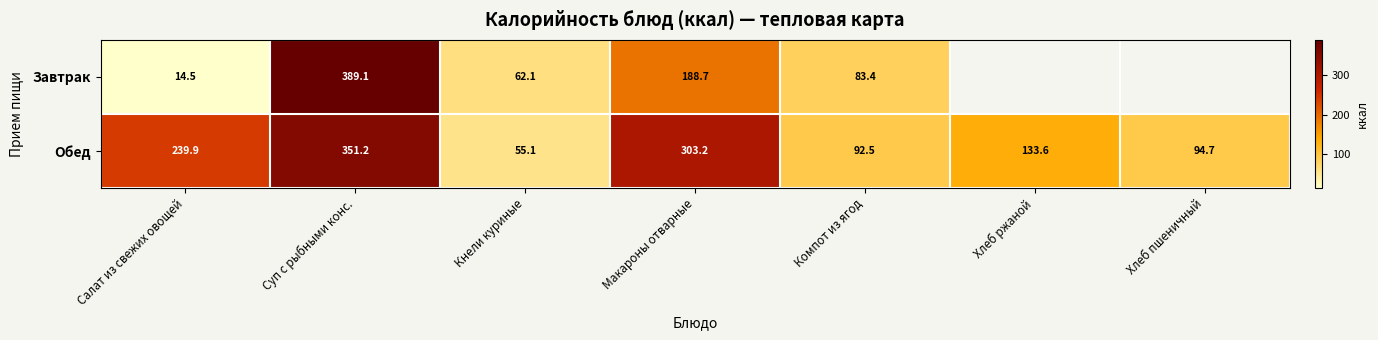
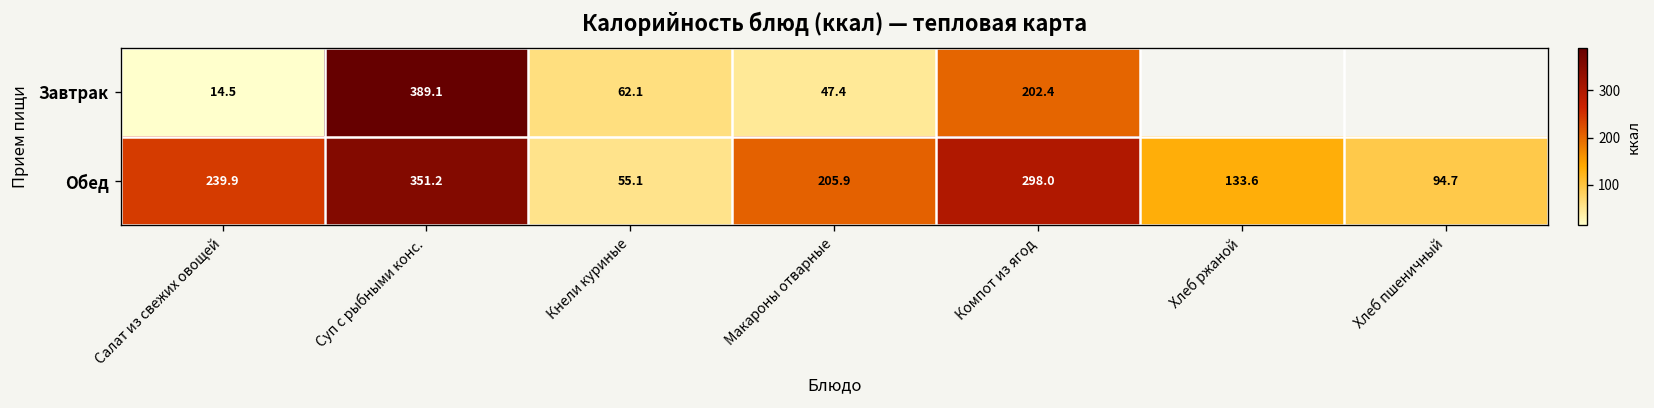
  {
    "Завтрак": {
      "Салат из свежих овощей": 14.5,
      "Суп с рыбными конс.": 389.1,
      "Кнели куриные": 62.1,
-     "Макароны отварные": 188.7,
-     "Компот из ягод": 83.4
+     "Макароны отварные": 47.4,
+     "Компот из ягод": 202.4
    },
    "Обед": {
      "Салат из свежих овощей": 239.9,
      "Суп с рыбными конс.": 351.2,
      "Кнели куриные": 55.1,
-     "Макароны отварные": 303.2,
-     "Компот из ягод": 92.5,
+     "Макароны отварные": 205.9,
+     "Компот из ягод": 298.0,
      "Хлеб ржаной": 133.6,
      "Хлеб пшеничный": 94.7
    }
  }
